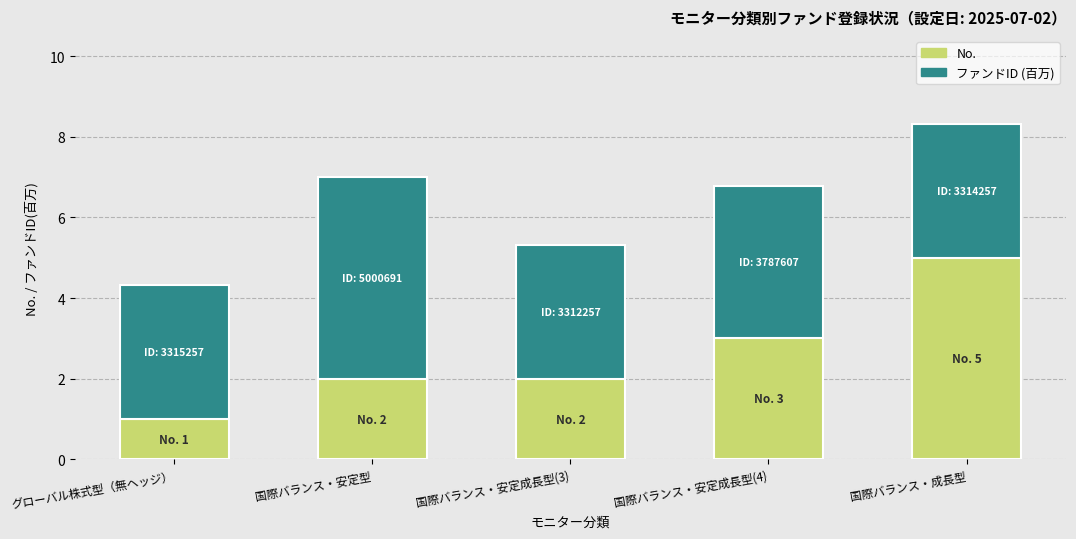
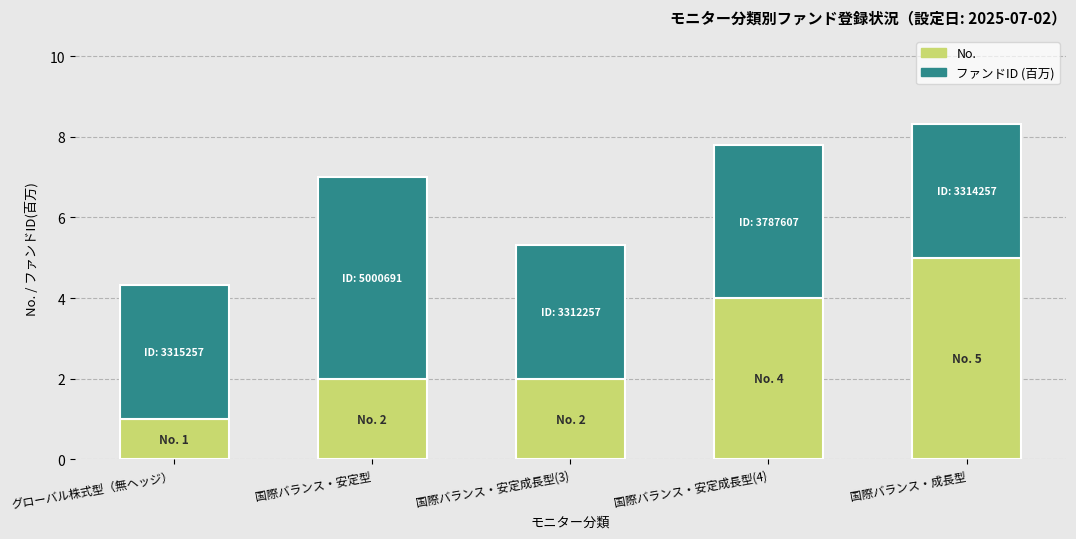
  {
    "No.": {
-     "国際バランス・安定成長型(4)": 3
+     "国際バランス・安定成長型(4)": 4
    }
  }
